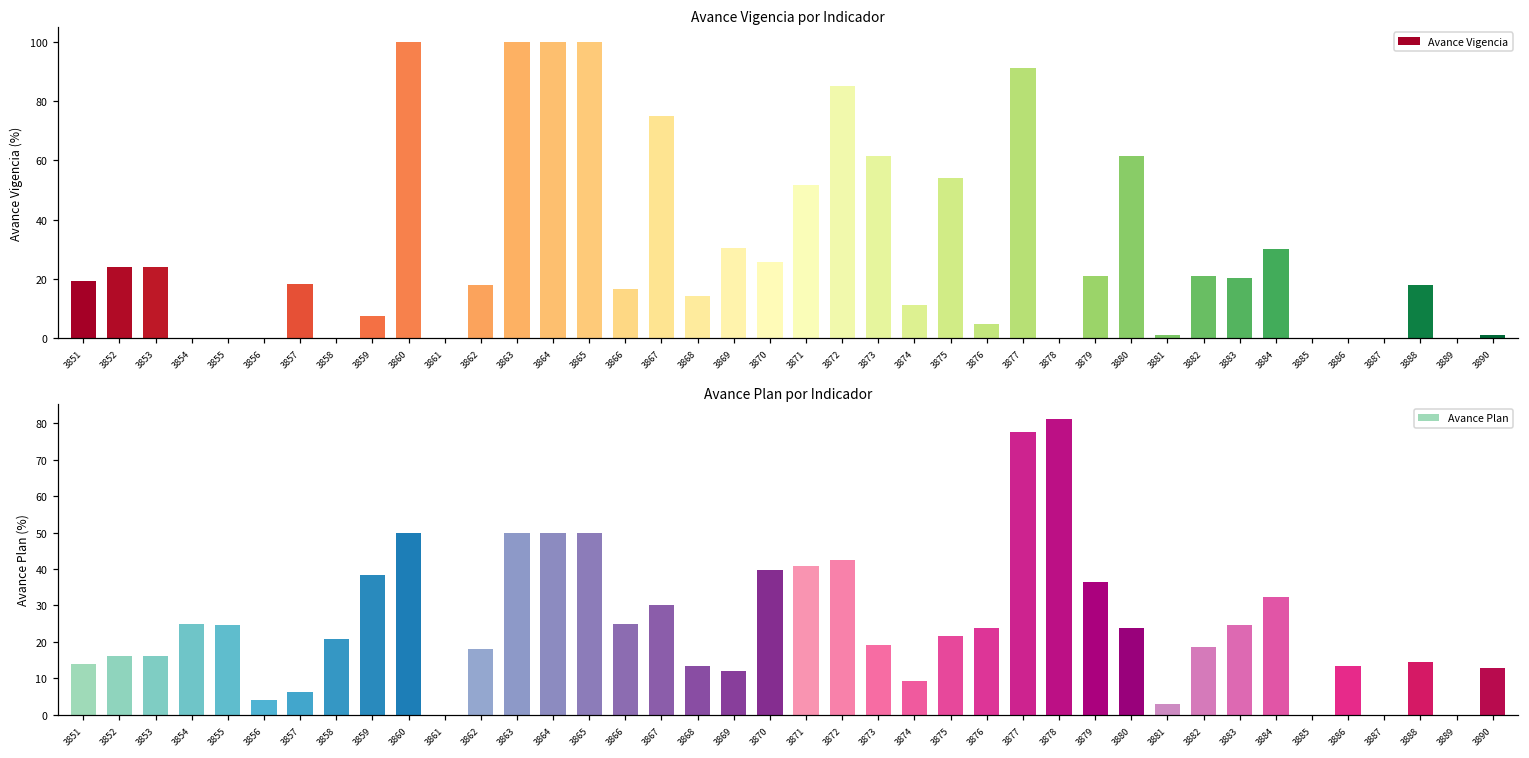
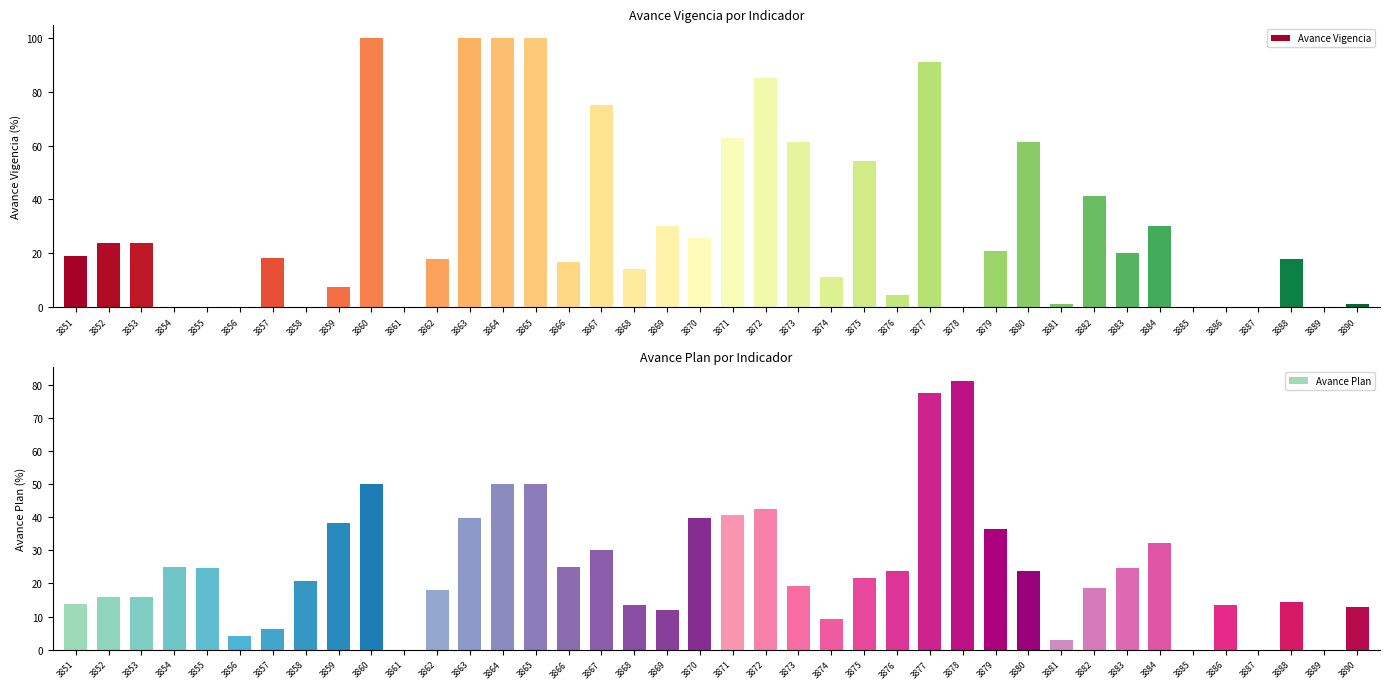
  {
    "Avance Vigencia por Indicador": {
      "3851": 19,
      "3852": 24,
      "3853": 24,
      "3854": 0,
      "3855": 0,
      "3856": 0,
      "3857": 18,
      "3858": 0,
      "3859": 7,
      "3860": 100,
      "3861": 0,
      "3862": 18,
      "3863": 100,
      "3864": 100,
      "3865": 100,
      "3866": 17,
      "3867": 75,
      "3868": 14,
      "3869": 30,
      "3870": 26,
-     "3871": 52,
+     "3871": 63,
      "3872": 85,
      "3873": 62,
      "3874": 11,
      "3875": 54,
      "3876": 5,
      "3877": 91,
      "3878": 0,
      "3879": 21,
      "3880": 62,
      "3881": 1,
-     "3882": 21,
+     "3882": 41,
      "3883": 20,
      "3884": 30,
      "3885": 0,
      "3886": 0,
      "3887": 0,
      "3888": 18,
      "3889": 0,
      "3890": 1
    },
    "Avance Plan por Indicador": {
      "3851": 14,
      "3852": 16,
      "3853": 16,
      "3854": 25,
      "3855": 25,
      "3856": 4,
      "3857": 6,
      "3858": 21,
      "3859": 38,
      "3860": 50,
      "3861": 0,
      "3862": 18,
-     "3863": 50,
+     "3863": 40,
      "3864": 50,
      "3865": 50,
      "3866": 25,
      "3867": 30,
      "3868": 13,
      "3869": 12,
      "3870": 40,
      "3871": 41,
      "3872": 43,
      "3873": 19,
      "3874": 9,
      "3875": 22,
      "3876": 24,
      "3877": 78,
      "3878": 81,
      "3879": 36,
      "3880": 24,
      "3881": 3,
      "3882": 19,
      "3883": 25,
      "3884": 32,
      "3885": 0,
      "3886": 13,
      "3887": 0,
      "3888": 15,
      "3889": 0,
      "3890": 13
    }
  }
